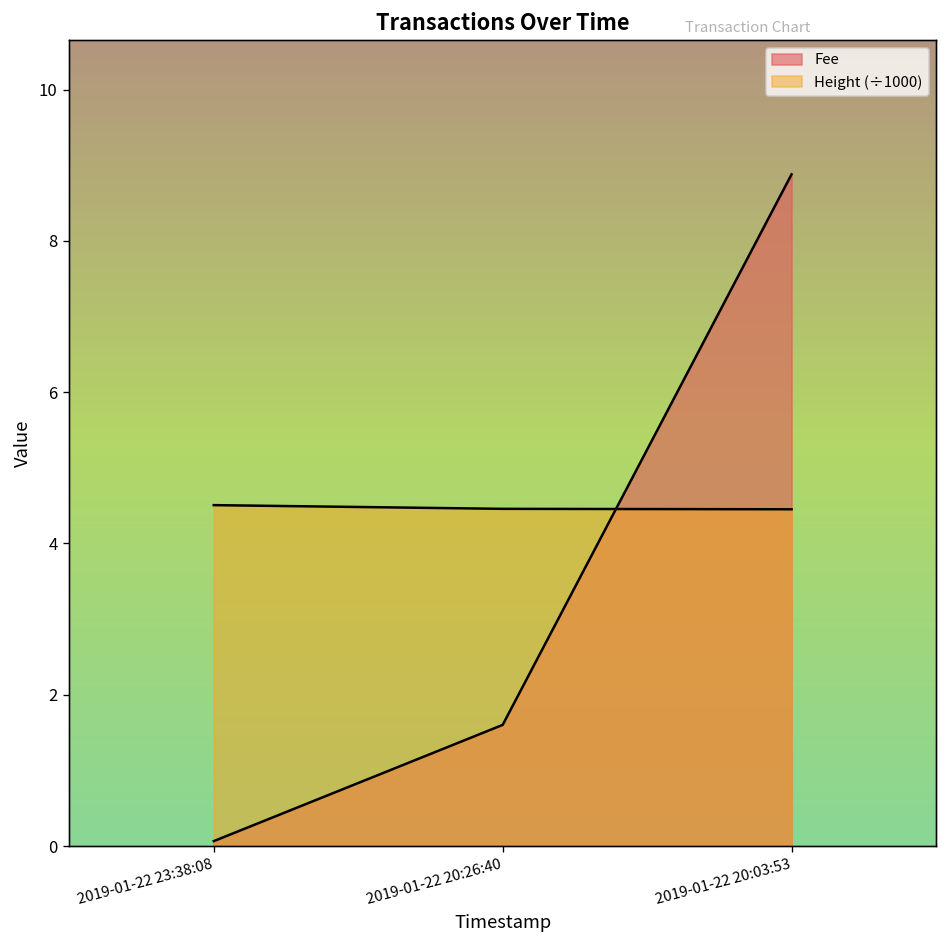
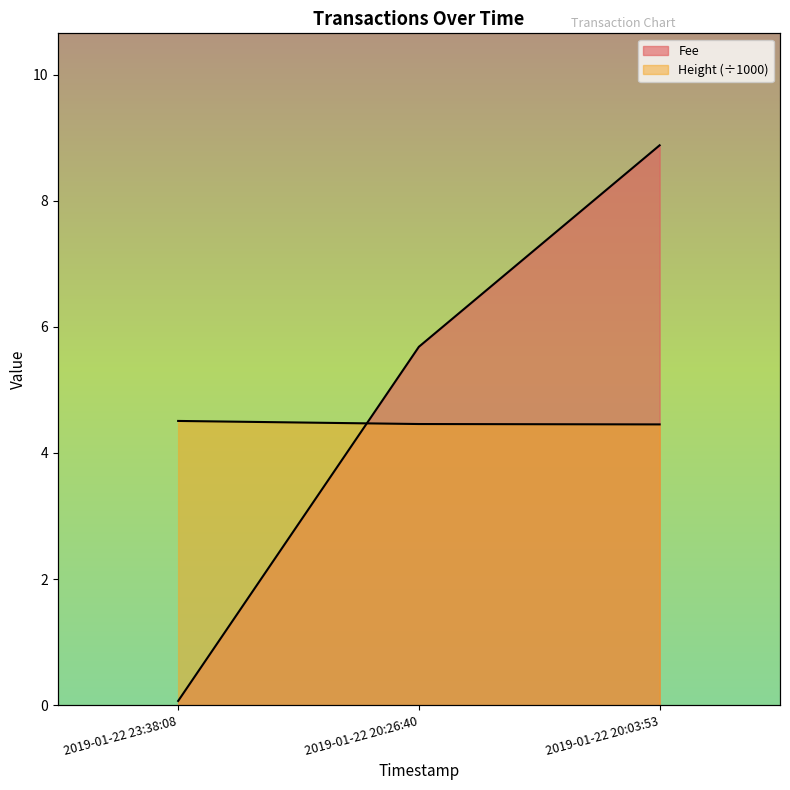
  {
    "Fee": {
      "2019-01-22 23:38:08": 0.1,
-     "2019-01-22 20:26:40": 1.6,
+     "2019-01-22 20:26:40": 5.7,
      "2019-01-22 20:03:53": 8.9
    },
    "Height (÷1000)": {
      "2019-01-22 23:38:08": 4.5,
      "2019-01-22 20:26:40": 4.5,
      "2019-01-22 20:03:53": 4.5
    }
  }
